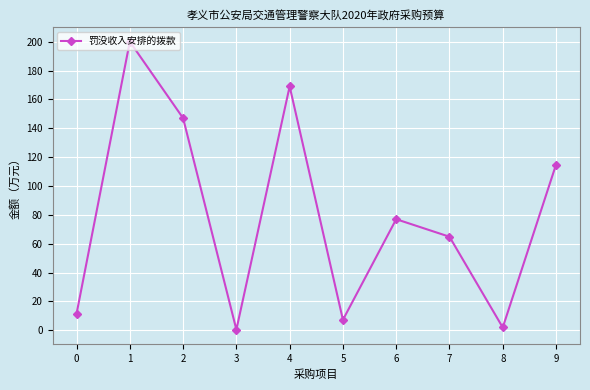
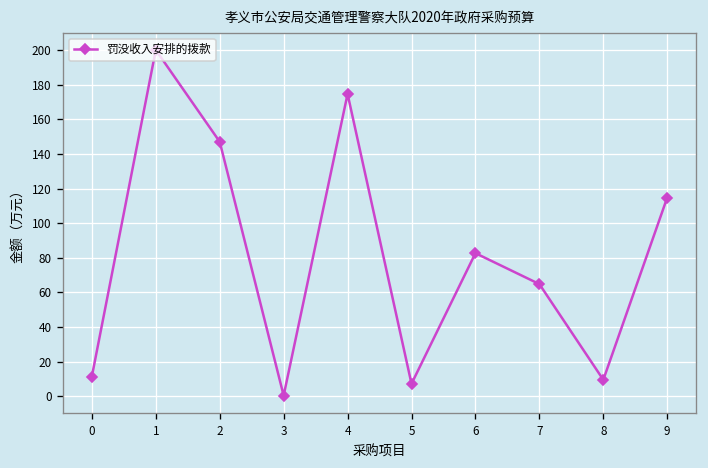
  {
    "0": 12,
    "2": 147,
    "3": 1,
-   "4": 169,
+   "4": 175,
    "5": 7,
-   "6": 77,
+   "6": 83,
    "7": 65,
-   "8": 2,
+   "8": 10,
    "9": 115
  }
